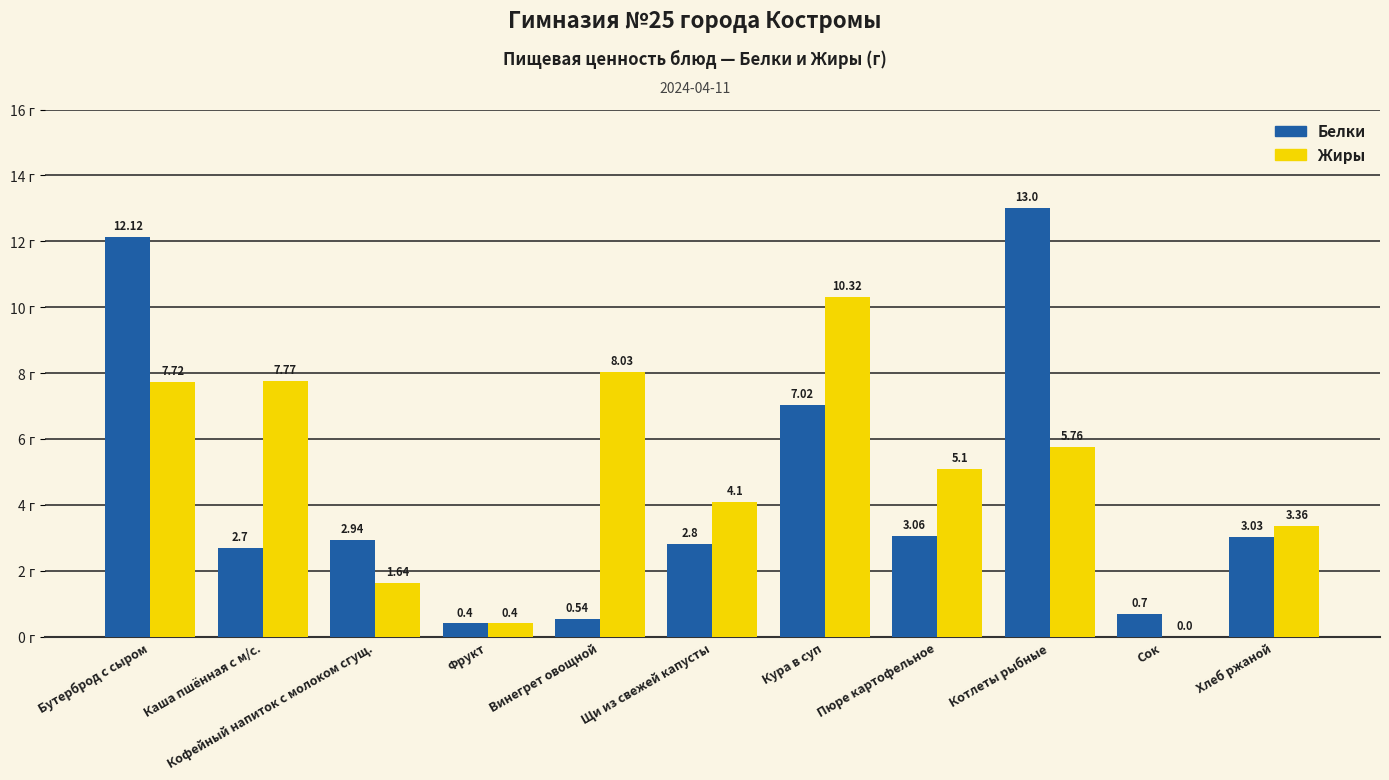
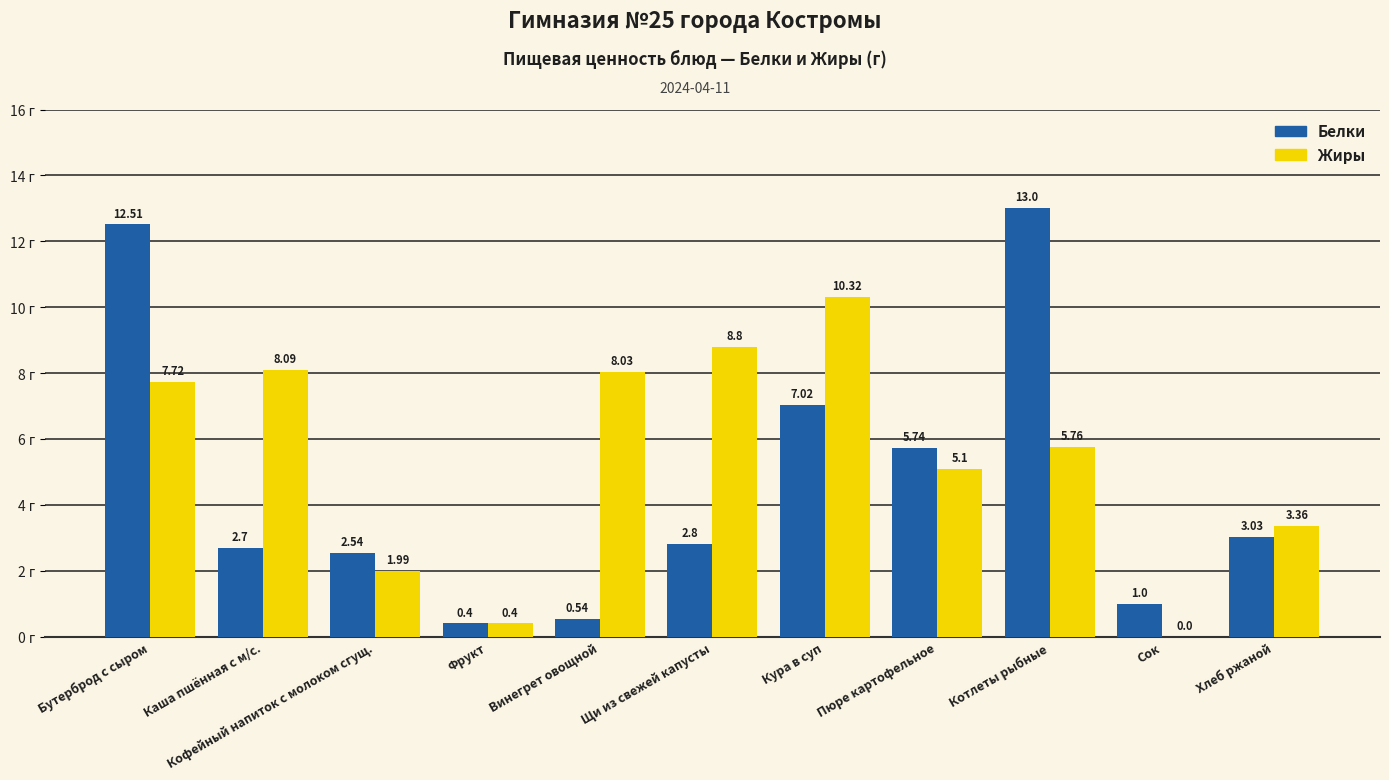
  {
    "Белки": {
-     "Бутерброд с сыром": 12.12,
+     "Бутерброд с сыром": 12.51,
      "Каша пшённая с м/с.": 2.7,
-     "Кофейный напиток с молоком сгущ.": 2.94,
+     "Кофейный напиток с молоком сгущ.": 2.54,
      "Фрукт": 0.4,
      "Винегрет овощной": 0.54,
      "Щи из свежей капусты": 2.8,
      "Кура в суп": 7.02,
-     "Пюре картофельное": 3.06,
+     "Пюре картофельное": 5.74,
      "Котлеты рыбные": 13.0,
-     "Сок": 0.7,
+     "Сок": 1.0,
      "Хлеб ржаной": 3.03
    },
    "Жиры": {
      "Бутерброд с сыром": 7.72,
-     "Каша пшённая с м/с.": 7.77,
-     "Кофейный напиток с молоком сгущ.": 1.64,
+     "Каша пшённая с м/с.": 8.09,
+     "Кофейный напиток с молоком сгущ.": 1.99,
      "Фрукт": 0.4,
      "Винегрет овощной": 8.03,
-     "Щи из свежей капусты": 4.1,
+     "Щи из свежей капусты": 8.8,
      "Кура в суп": 10.32,
      "Пюре картофельное": 5.1,
      "Котлеты рыбные": 5.76,
      "Сок": 0.0,
      "Хлеб ржаной": 3.36
    }
  }
